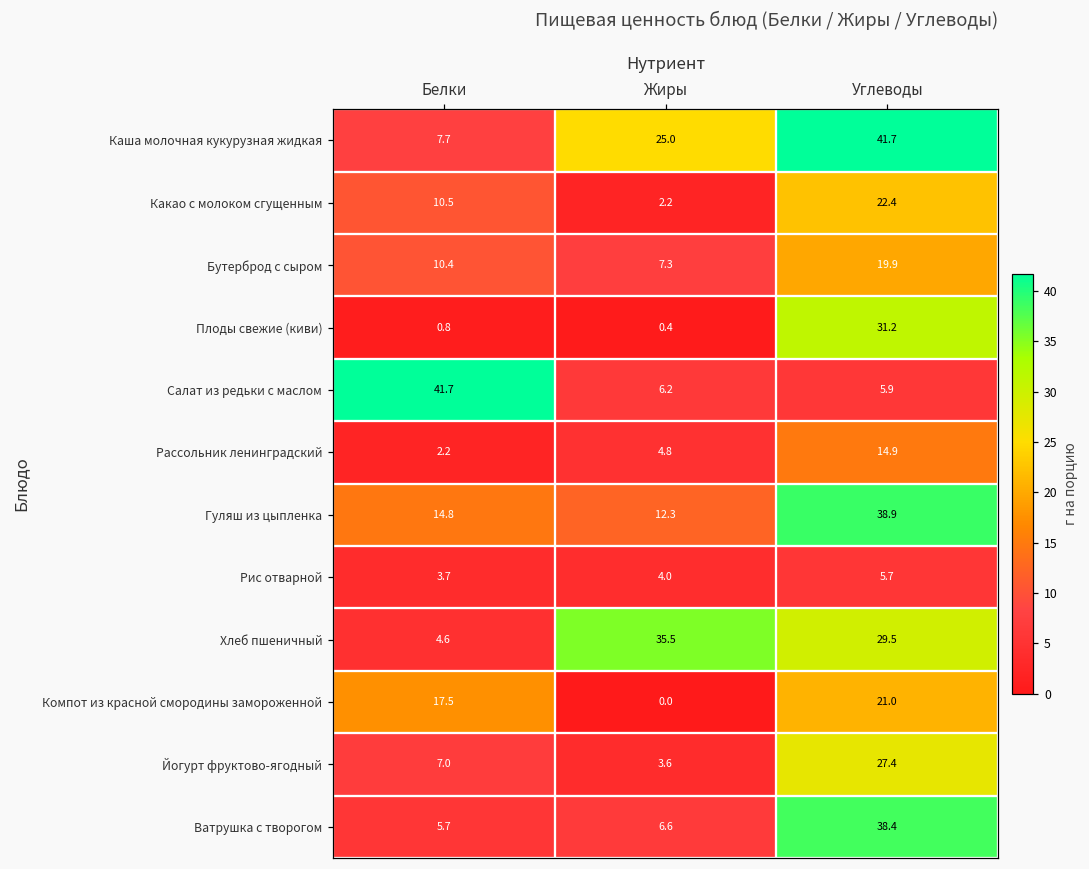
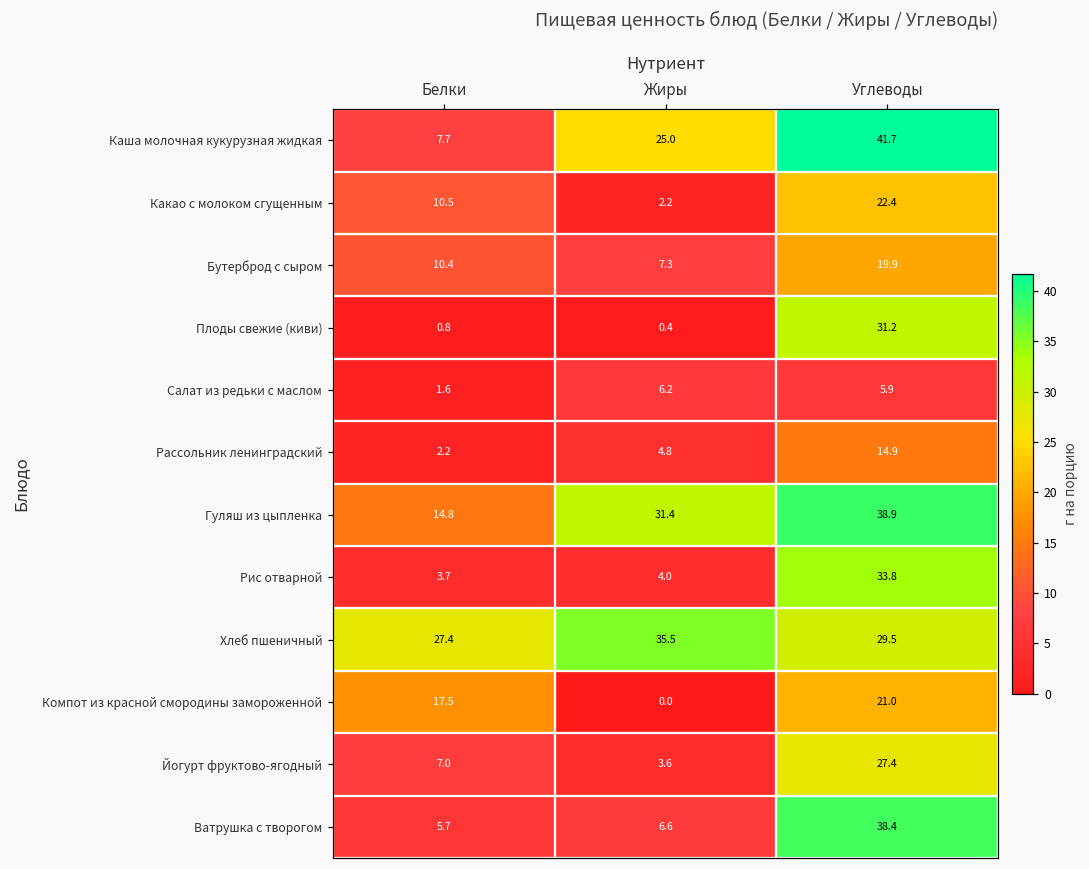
  {
    "Каша молочная кукурузная жидкая": {
      "Белки": 7.7,
      "Жиры": 25.0,
      "Углеводы": 41.7
    },
    "Какао с молоком сгущенным": {
      "Белки": 10.5,
      "Жиры": 2.2,
      "Углеводы": 22.4
    },
    "Бутерброд с сыром": {
      "Белки": 10.4,
      "Жиры": 7.3,
      "Углеводы": 19.9
    },
    "Плоды свежие (киви)": {
      "Белки": 0.8,
      "Жиры": 0.4,
      "Углеводы": 31.2
    },
    "Салат из редьки с маслом": {
-     "Белки": 41.7,
+     "Белки": 1.6,
      "Жиры": 6.2,
      "Углеводы": 5.9
    },
    "Рассольник ленинградский": {
      "Белки": 2.2,
      "Жиры": 4.8,
      "Углеводы": 14.9
    },
    "Гуляш из цыпленка": {
      "Белки": 14.8,
-     "Жиры": 12.3,
+     "Жиры": 31.4,
      "Углеводы": 38.9
    },
    "Рис отварной": {
      "Белки": 3.7,
      "Жиры": 4.0,
-     "Углеводы": 5.7
+     "Углеводы": 33.8
    },
    "Хлеб пшеничный": {
-     "Белки": 4.6,
+     "Белки": 27.4,
      "Жиры": 35.5,
      "Углеводы": 29.5
    },
    "Компот из красной смородины замороженной": {
      "Белки": 17.5,
      "Жиры": 0.0,
      "Углеводы": 21.0
    },
    "Йогурт фруктово-ягодный": {
      "Белки": 7.0,
      "Жиры": 3.6,
      "Углеводы": 27.4
    },
    "Ватрушка с творогом": {
      "Белки": 5.7,
      "Жиры": 6.6,
      "Углеводы": 38.4
    }
  }
